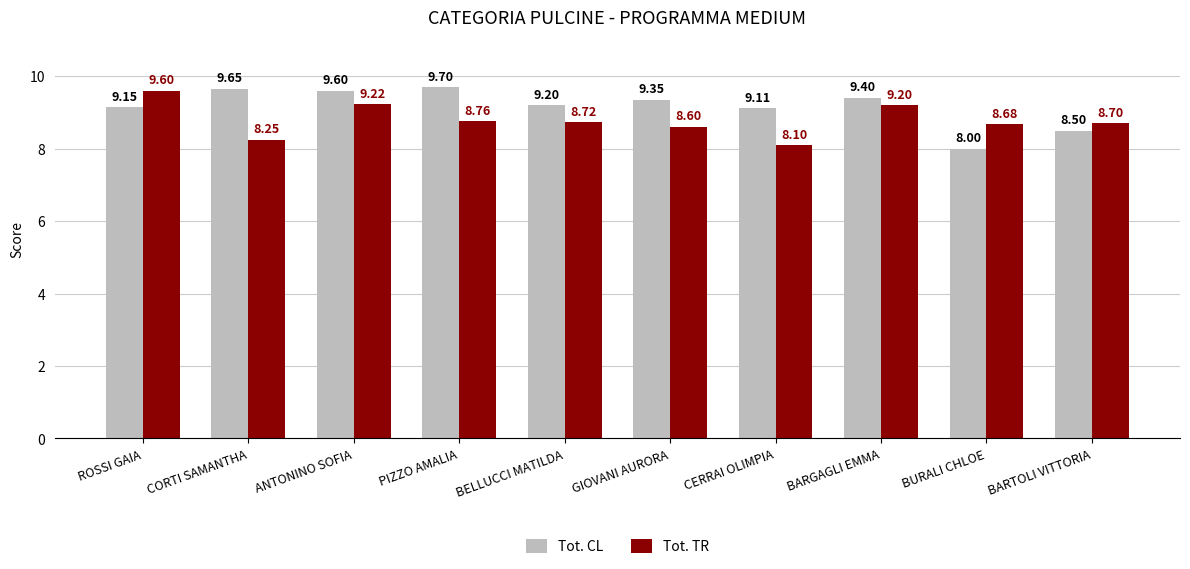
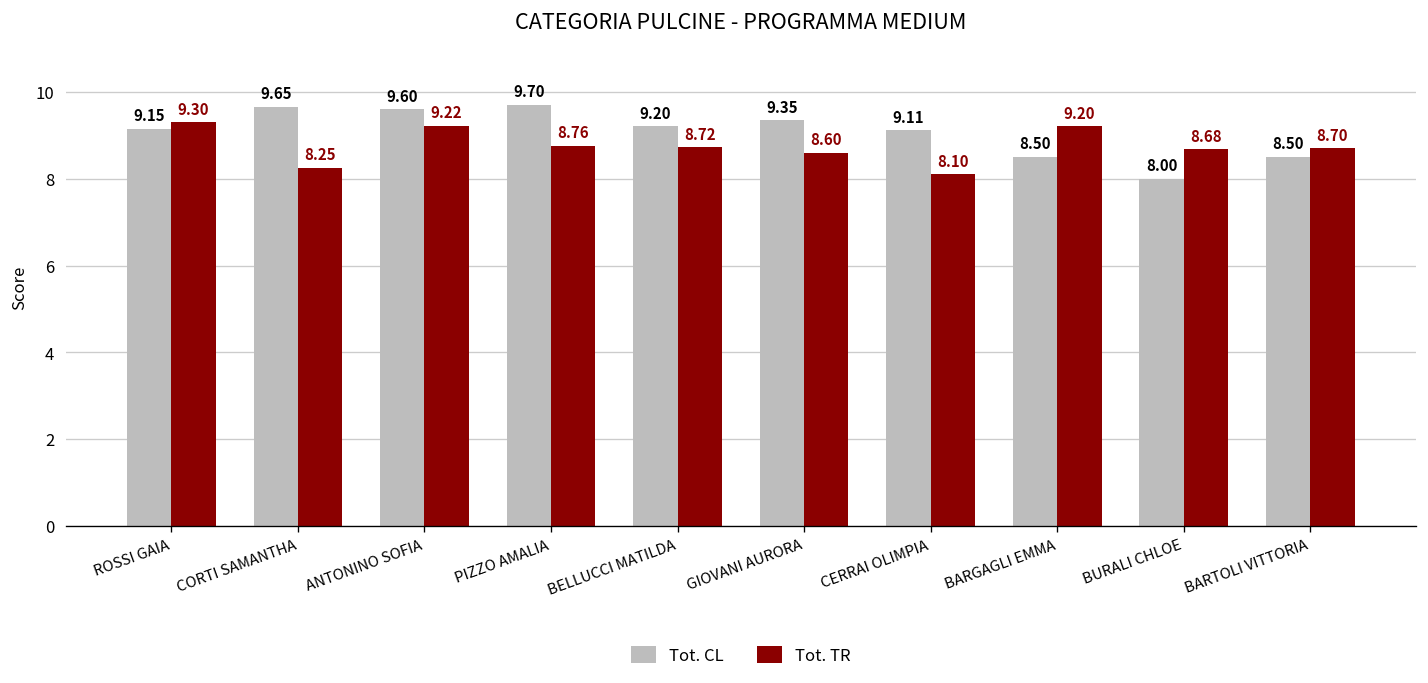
  {
    "Tot. CL": {
      "ROSSI GAIA": 9.15,
      "CORTI SAMANTHA": 9.65,
      "ANTONINO SOFIA": 9.60,
      "PIZZO AMALIA": 9.70,
      "BELLUCCI MATILDA": 9.20,
      "GIOVANI AURORA": 9.35,
      "CERRAI OLIMPIA": 9.11,
-     "BARGAGLI EMMA": 9.40,
+     "BARGAGLI EMMA": 8.50,
      "BURALI CHLOE": 8.00,
      "BARTOLI VITTORIA": 8.50
    },
    "Tot. TR": {
-     "ROSSI GAIA": 9.60,
+     "ROSSI GAIA": 9.30,
      "CORTI SAMANTHA": 8.25,
      "ANTONINO SOFIA": 9.22,
      "PIZZO AMALIA": 8.76,
      "BELLUCCI MATILDA": 8.72,
      "GIOVANI AURORA": 8.60,
      "CERRAI OLIMPIA": 8.10,
      "BARGAGLI EMMA": 9.20,
      "BURALI CHLOE": 8.68,
      "BARTOLI VITTORIA": 8.70
    }
  }
